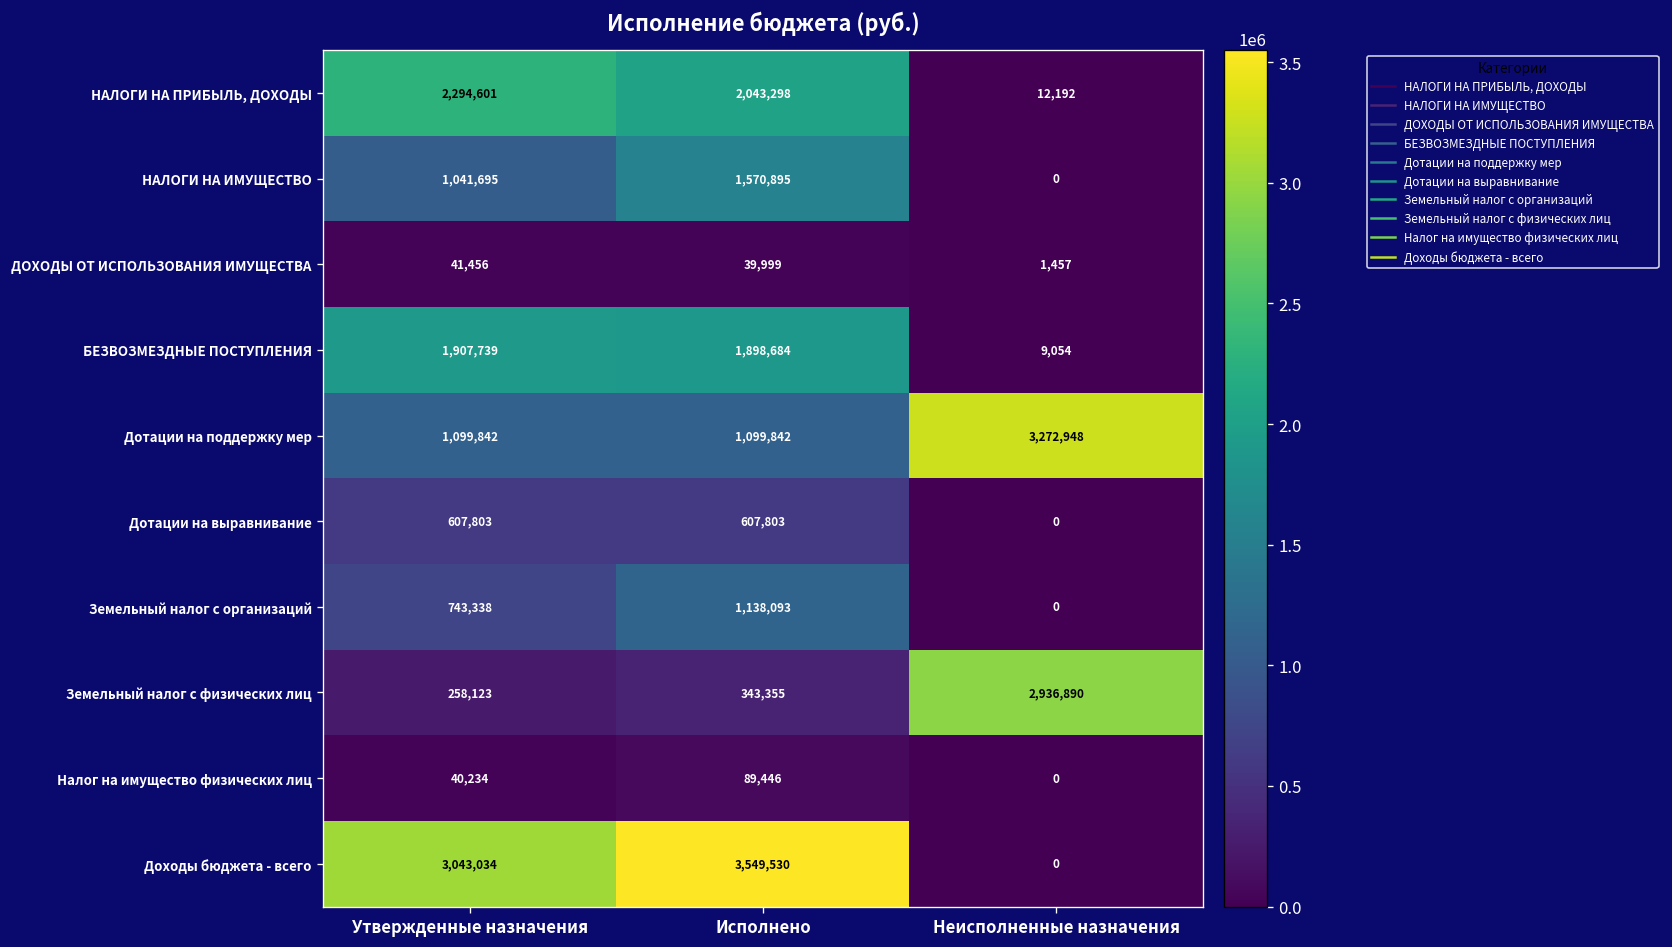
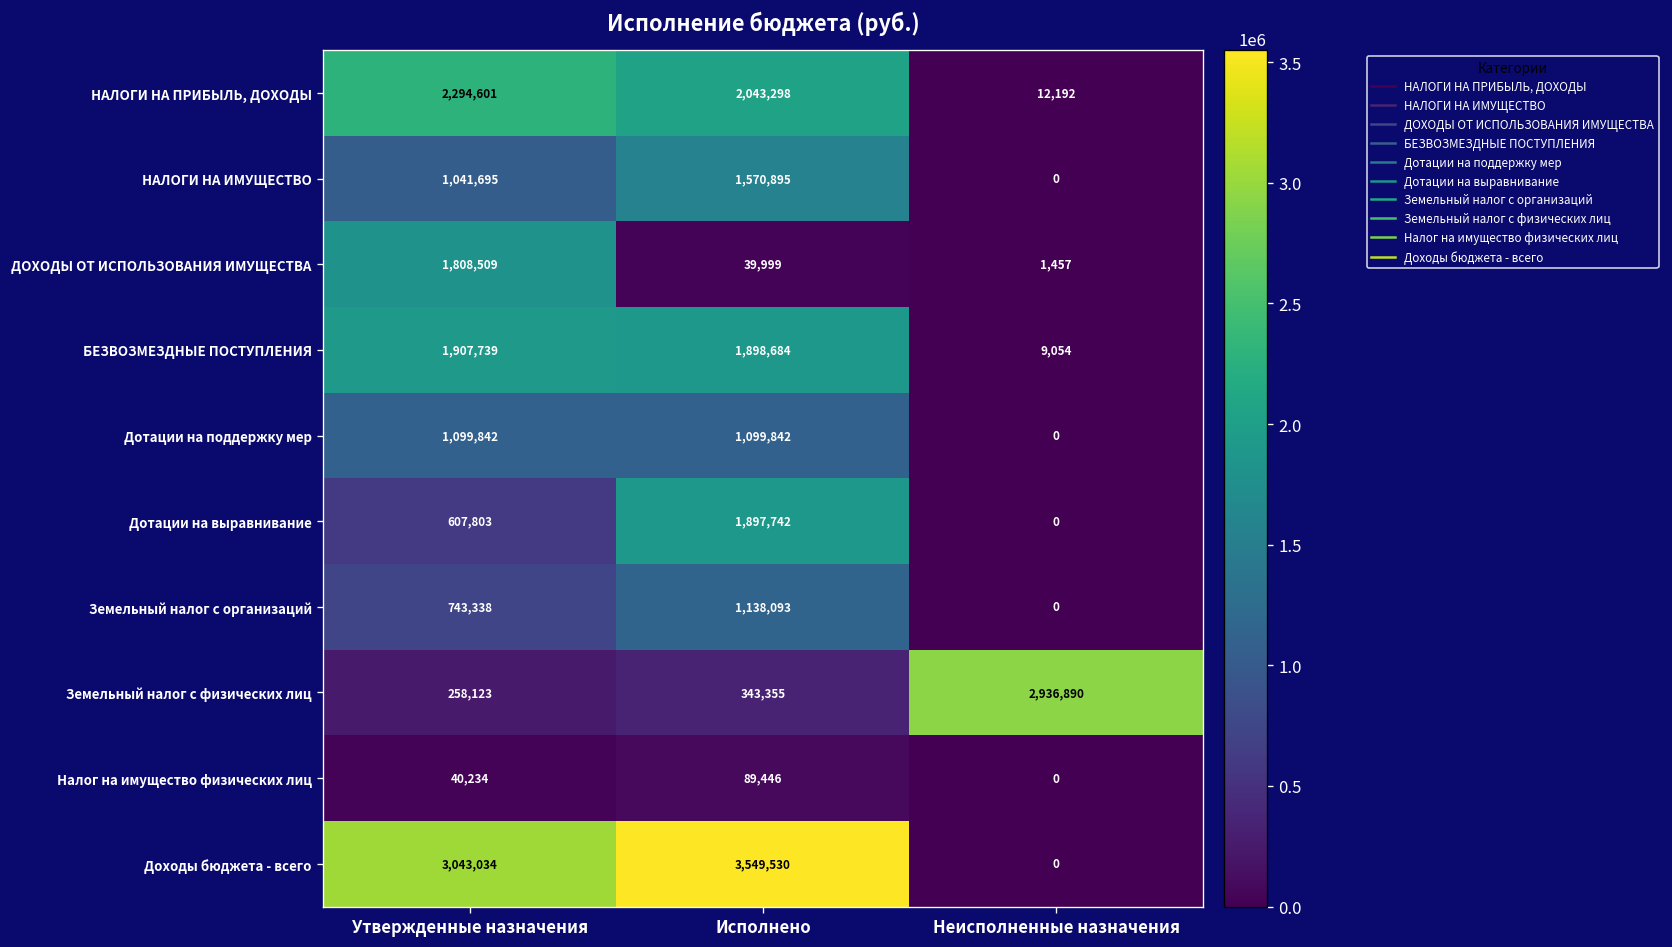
  {
    "НАЛОГИ НА ПРИБЫЛЬ, ДОХОДЫ": {
      "Утвержденные назначения": "2,294,601",
      "Исполнено": "2,043,298",
      "Неисполненные назначения": "12,192"
    },
    "НАЛОГИ НА ИМУЩЕСТВО": {
      "Утвержденные назначения": "1,041,695",
      "Исполнено": "1,570,895",
      "Неисполненные назначения": "0"
    },
    "ДОХОДЫ ОТ ИСПОЛЬЗОВАНИЯ ИМУЩЕСТВА": {
-     "Утвержденные назначения": "41,456",
+     "Утвержденные назначения": "1,808,509",
      "Исполнено": "39,999",
      "Неисполненные назначения": "1,457"
    },
    "БЕЗВОЗМЕЗДНЫЕ ПОСТУПЛЕНИЯ": {
      "Утвержденные назначения": "1,907,739",
      "Исполнено": "1,898,684",
      "Неисполненные назначения": "9,054"
    },
    "Дотации на поддержку мер": {
      "Утвержденные назначения": "1,099,842",
      "Исполнено": "1,099,842",
-     "Неисполненные назначения": "3,272,948"
+     "Неисполненные назначения": "0"
    },
    "Дотации на выравнивание": {
      "Утвержденные назначения": "607,803",
-     "Исполнено": "607,803",
+     "Исполнено": "1,897,742",
      "Неисполненные назначения": "0"
    },
    "Земельный налог с организаций": {
      "Утвержденные назначения": "743,338",
      "Исполнено": "1,138,093",
      "Неисполненные назначения": "0"
    },
    "Земельный налог с физических лиц": {
      "Утвержденные назначения": "258,123",
      "Исполнено": "343,355",
      "Неисполненные назначения": "2,936,890"
    },
    "Налог на имущество физических лиц": {
      "Утвержденные назначения": "40,234",
      "Исполнено": "89,446",
      "Неисполненные назначения": "0"
    },
    "Доходы бюджета - всего": {
      "Утвержденные назначения": "3,043,034",
      "Исполнено": "3,549,530",
      "Неисполненные назначения": "0"
    }
  }
